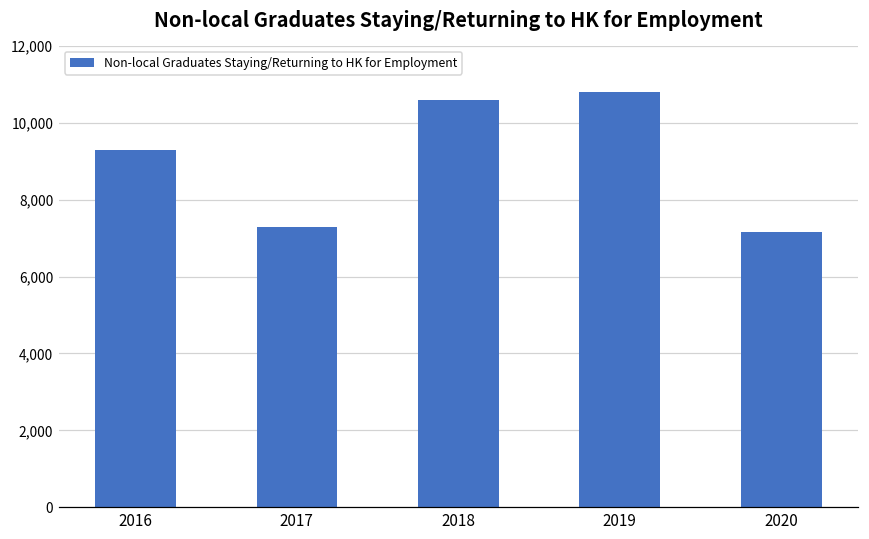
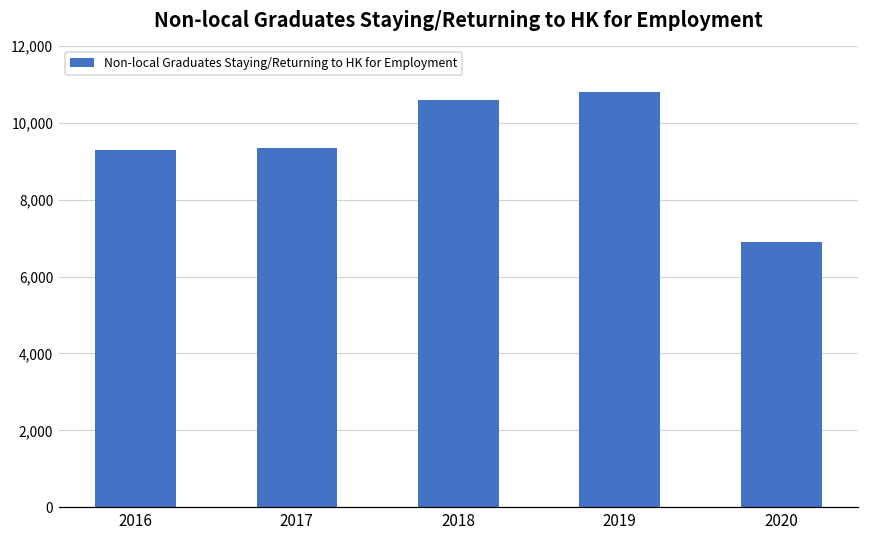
  {
    "2016": "9,300",
-   "2017": "7,300",
+   "2017": "9,300",
    "2018": "10,600",
    "2019": "10,800",
-   "2020": "7,200"
+   "2020": "6,900"
  }
